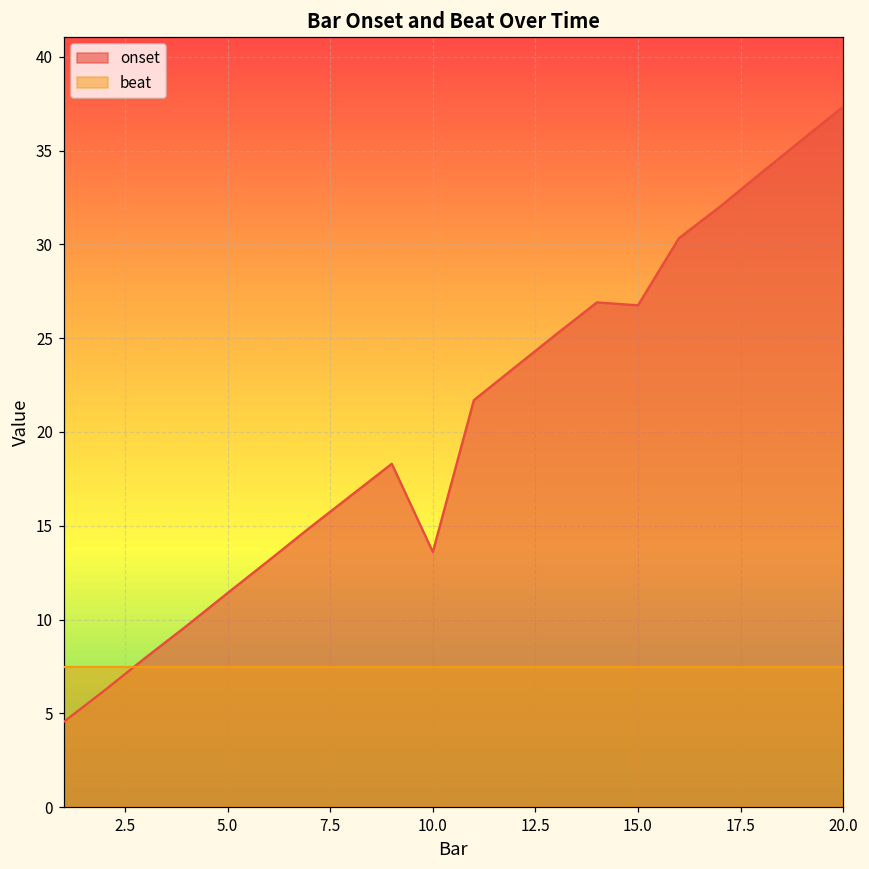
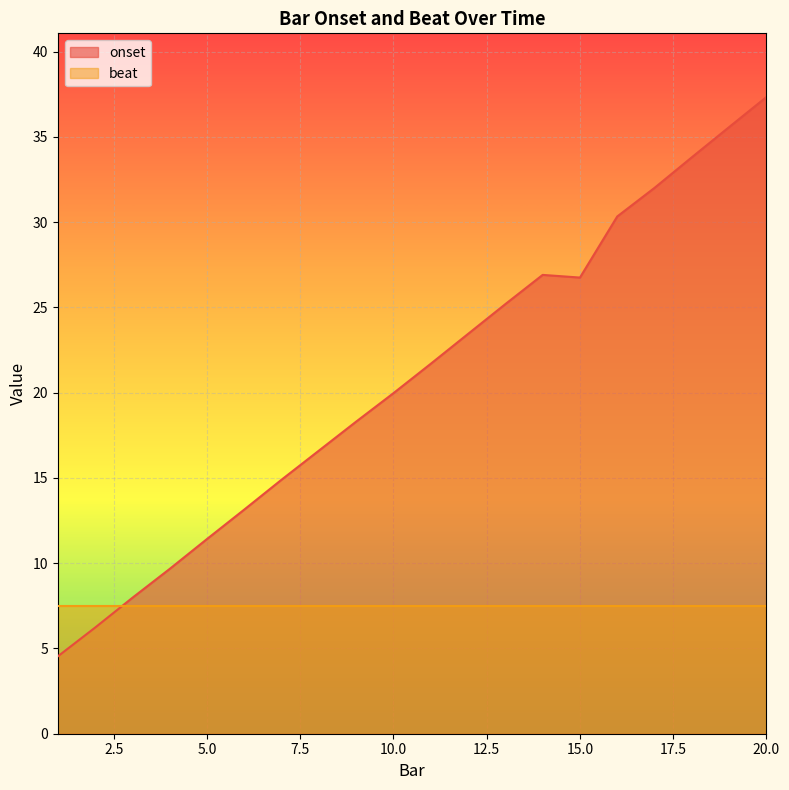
  {
    "onset": {
      "5.0": 11.4,
-     "10.0": 13.6,
+     "10.0": 20.0,
      "15.0": 26.7,
      "20.0": 37.3
    },
    "beat": {
      "5.0": 7.5,
      "10.0": 7.5,
      "15.0": 7.5,
      "20.0": 7.5
    }
  }
